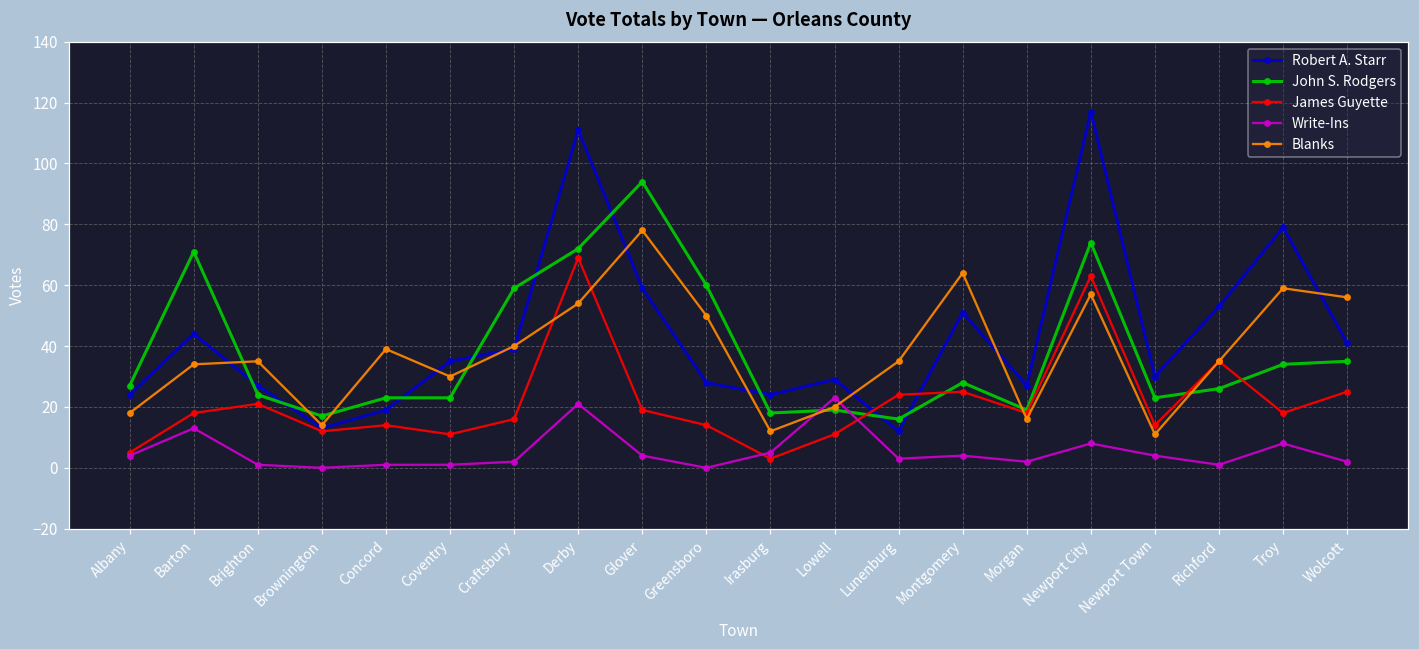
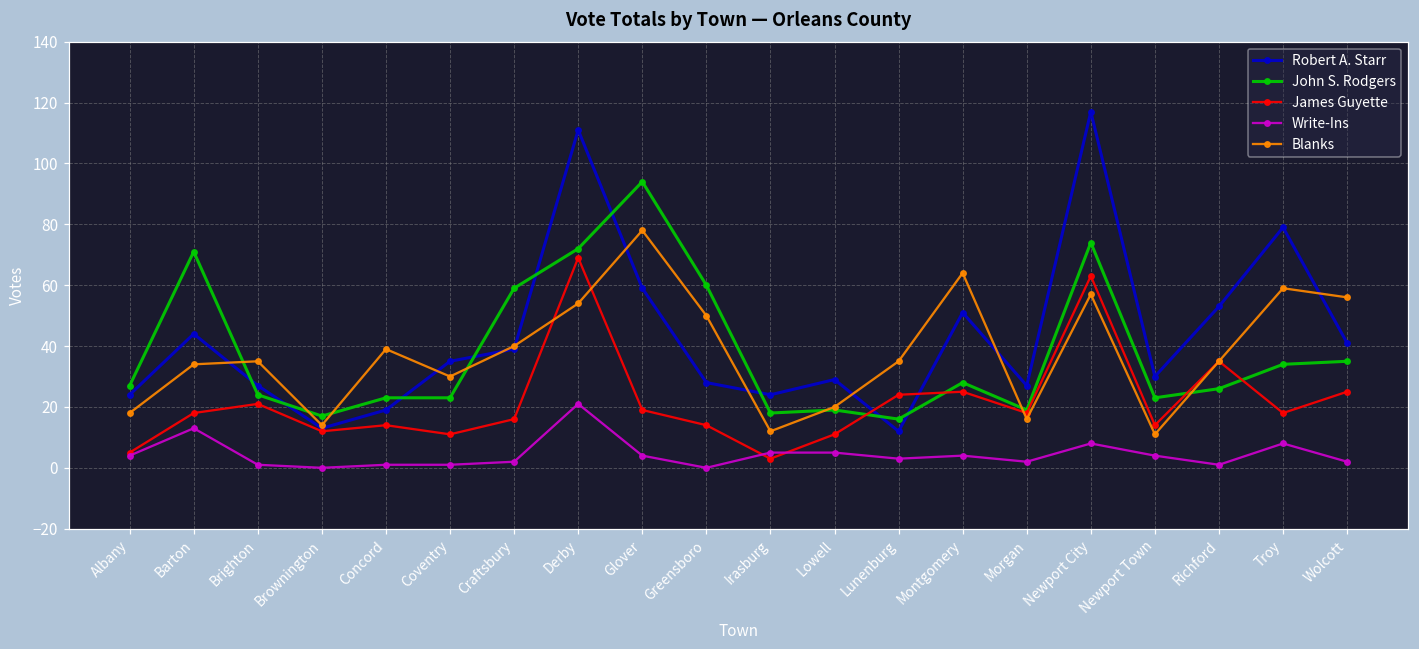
  {
    "Robert A. Starr": {
      "Albany": 24,
      "Barton": 44,
      "Brighton": 27,
      "Brownington": 13,
      "Concord": 19,
      "Coventry": 35,
      "Craftsbury": 39,
      "Derby": 111,
      "Glover": 59,
      "Greensboro": 28,
      "Irasburg": 24,
      "Lowell": 29,
      "Lunenburg": 12,
      "Montgomery": 51,
      "Morgan": 27,
      "Newport City": 117,
      "Newport Town": 30,
      "Richford": 53,
      "Troy": 79,
      "Wolcott": 41
    },
    "John S. Rodgers": {
      "Albany": 27,
      "Barton": 71,
      "Brighton": 24,
      "Brownington": 17,
      "Concord": 23,
      "Coventry": 23,
      "Craftsbury": 59,
      "Derby": 72,
      "Glover": 94,
      "Greensboro": 60,
      "Irasburg": 18,
      "Lowell": 19,
      "Lunenburg": 16,
      "Montgomery": 28,
      "Morgan": 19,
      "Newport City": 74,
      "Newport Town": 23,
      "Richford": 26,
      "Troy": 34,
      "Wolcott": 35
    },
    "James Guyette": {
      "Albany": 5,
      "Barton": 18,
      "Brighton": 21,
      "Brownington": 12,
      "Concord": 14,
      "Coventry": 11,
      "Craftsbury": 16,
      "Derby": 69,
      "Glover": 19,
      "Greensboro": 14,
      "Irasburg": 3,
      "Lowell": 11,
      "Lunenburg": 24,
      "Montgomery": 25,
      "Morgan": 18,
      "Newport City": 63,
      "Newport Town": 14,
      "Troy": 18,
      "Wolcott": 25
    },
    "Write-Ins": {
      "Albany": 4,
      "Barton": 13,
      "Brighton": 1,
      "Brownington": 0,
      "Concord": 1,
      "Coventry": 1,
      "Craftsbury": 2,
      "Derby": 21,
      "Glover": 4,
      "Greensboro": 0,
      "Irasburg": 5,
-     "Lowell": 23,
+     "Lowell": 5,
      "Lunenburg": 3,
      "Montgomery": 4,
      "Morgan": 2,
      "Newport City": 8,
      "Newport Town": 4,
      "Richford": 1,
      "Troy": 8,
      "Wolcott": 2
    },
    "Blanks": {
      "Albany": 18,
      "Barton": 34,
      "Brighton": 35,
      "Brownington": 14,
      "Concord": 39,
      "Coventry": 30,
      "Craftsbury": 40,
      "Derby": 54,
      "Glover": 78,
      "Greensboro": 50,
      "Irasburg": 12,
      "Lowell": 20,
      "Lunenburg": 35,
      "Montgomery": 64,
      "Morgan": 16,
      "Newport City": 57,
      "Newport Town": 11,
      "Troy": 59,
      "Wolcott": 56
    }
  }
